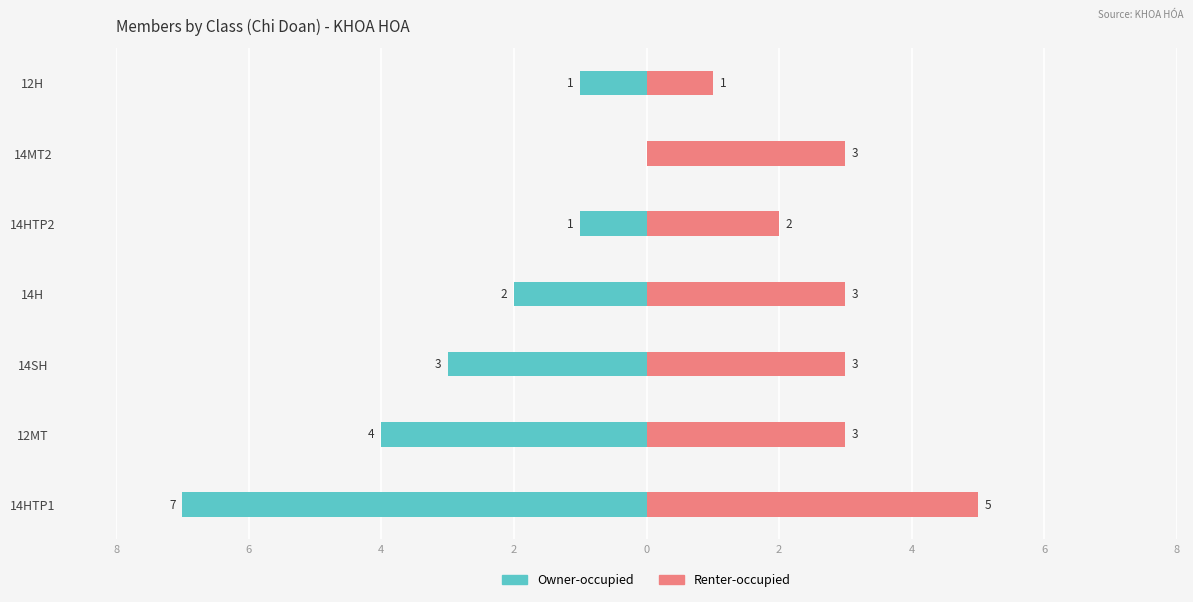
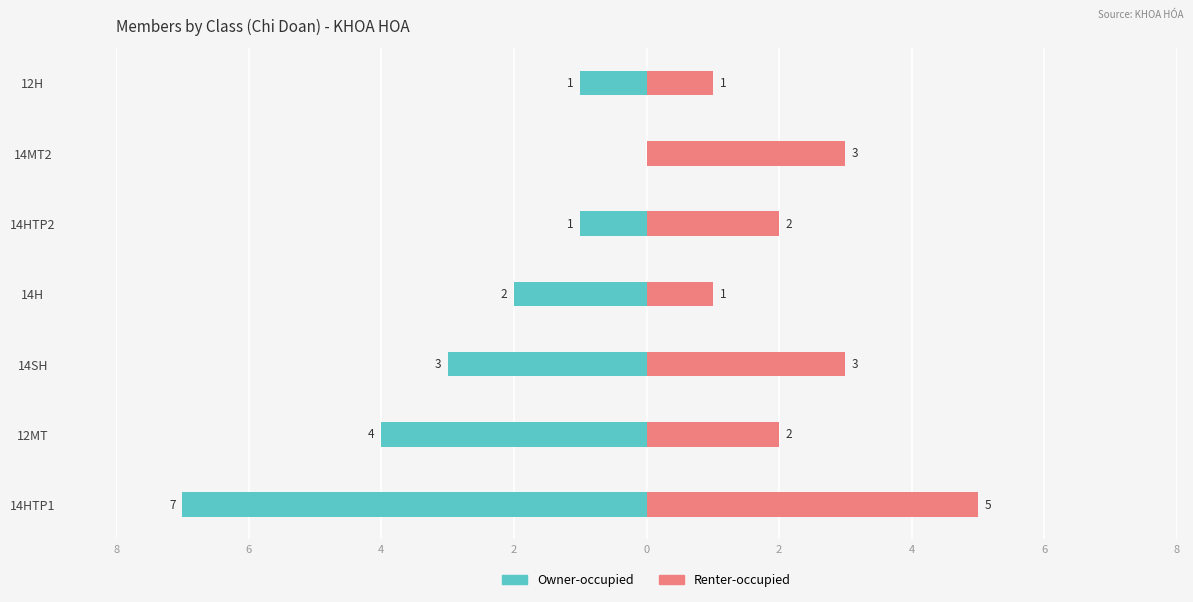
  {
    "Renter-occupied": {
      "12H": 1,
      "14MT2": 3,
      "14HTP2": 2,
-     "14H": 3,
+     "14H": 1,
      "14SH": 3,
-     "12MT": 3,
+     "12MT": 2,
      "14HTP1": 5
    }
  }
